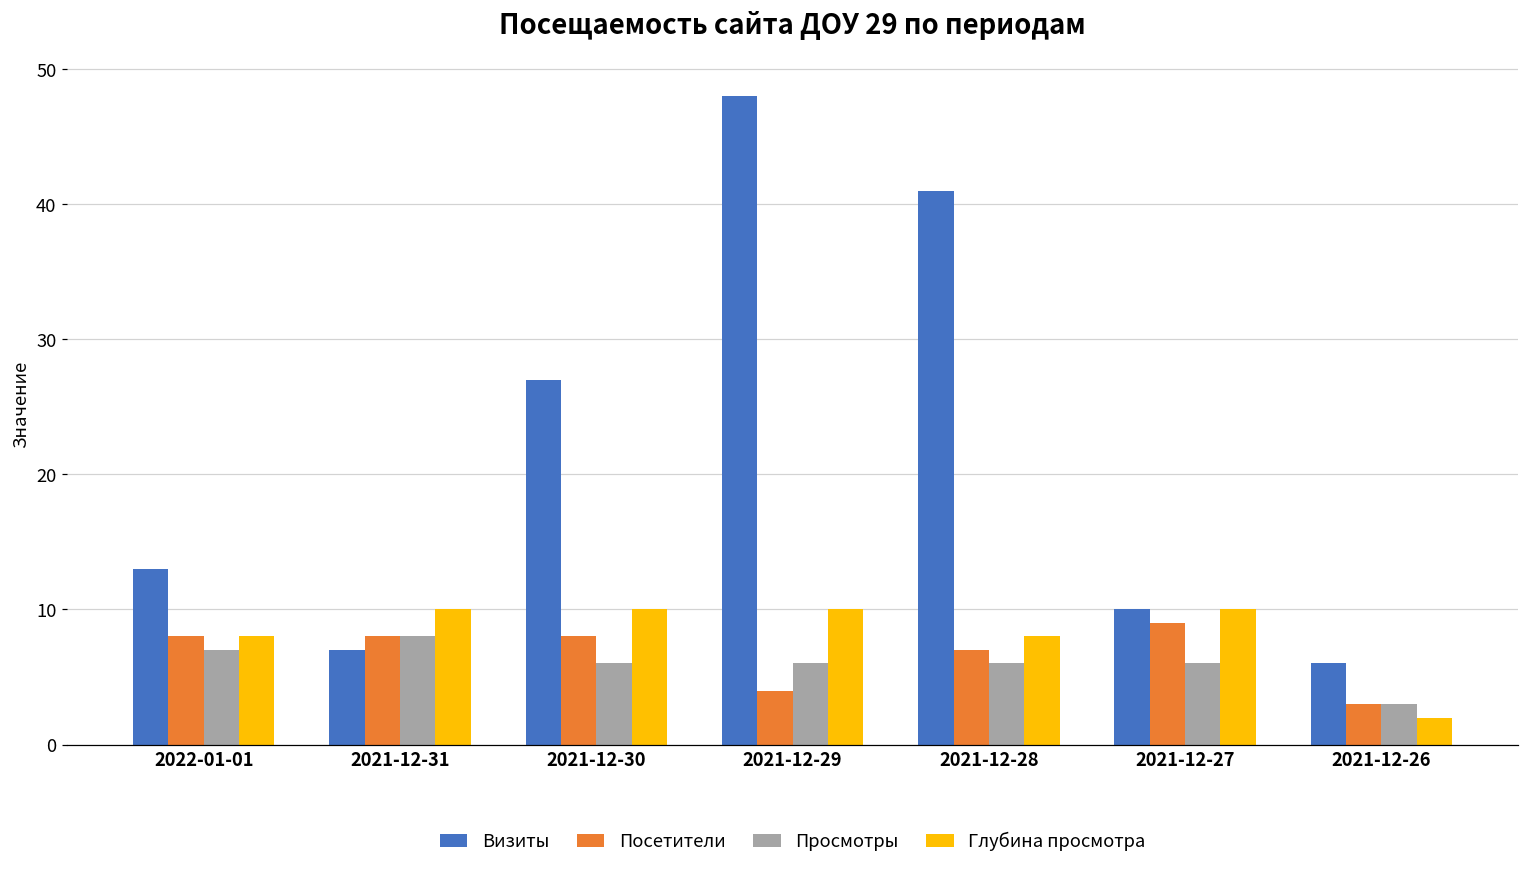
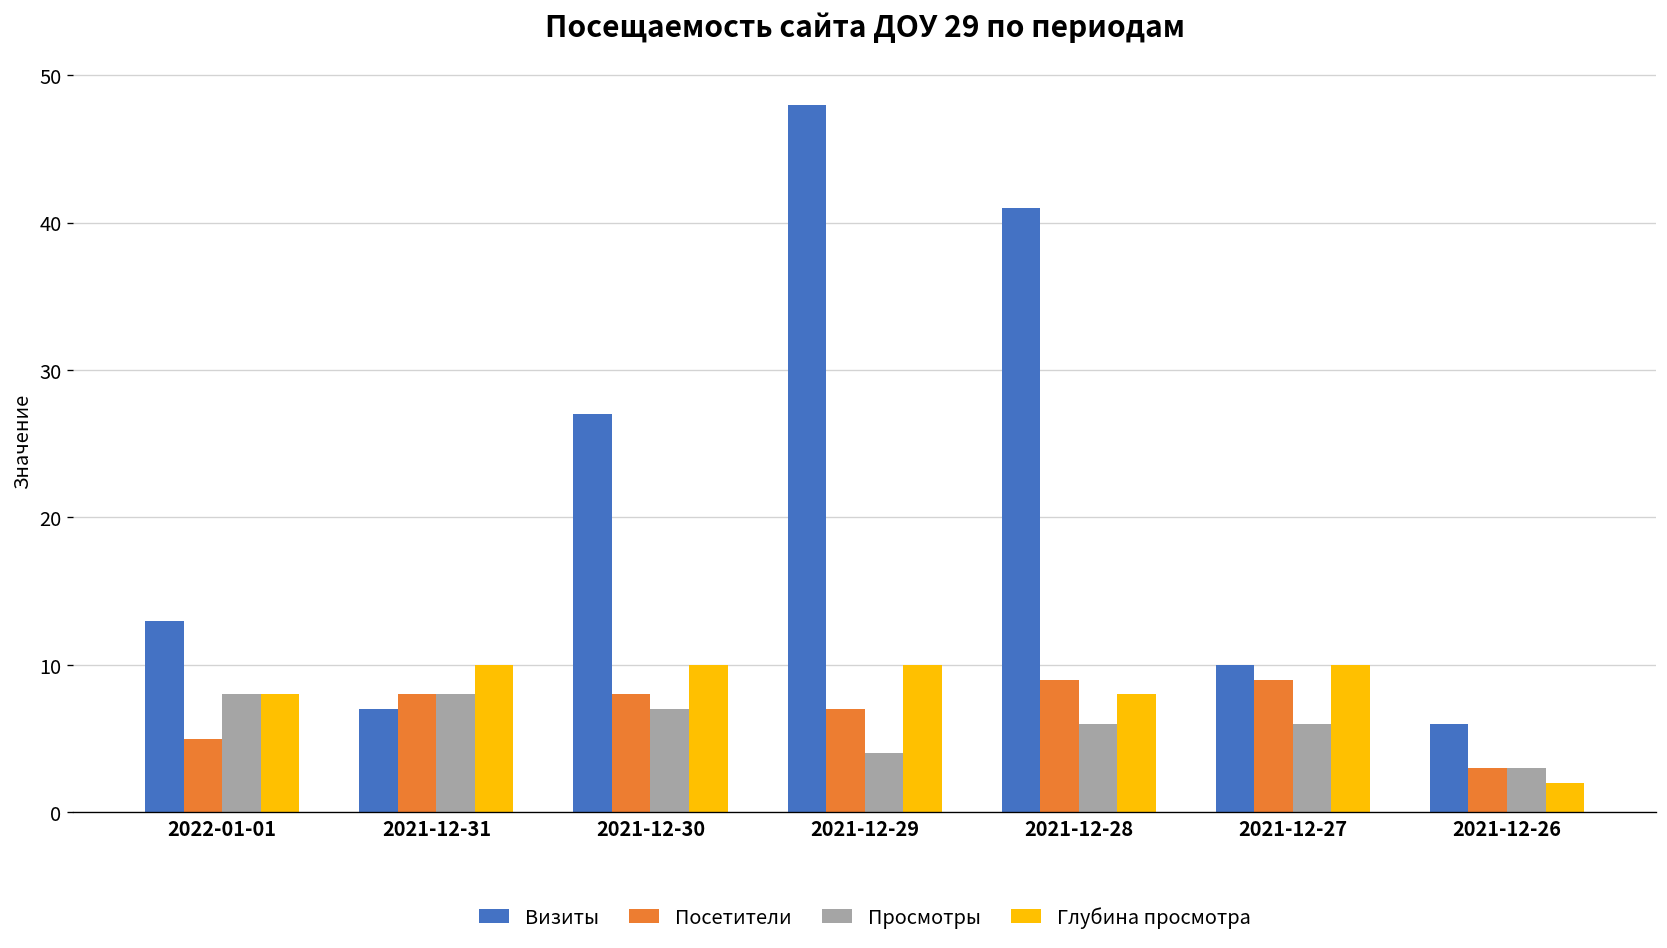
  {
    "Визиты": {
      "2022-01-01": 13,
      "2021-12-31": 7,
      "2021-12-30": 27,
      "2021-12-29": 48,
      "2021-12-28": 41,
      "2021-12-27": 10,
      "2021-12-26": 6
    },
    "Посетители": {
-     "2022-01-01": 8,
+     "2022-01-01": 5,
      "2021-12-31": 8,
      "2021-12-30": 8,
-     "2021-12-29": 4,
-     "2021-12-28": 7,
+     "2021-12-29": 7,
+     "2021-12-28": 9,
      "2021-12-27": 9,
      "2021-12-26": 3
    },
    "Просмотры": {
-     "2022-01-01": 7,
+     "2022-01-01": 8,
      "2021-12-31": 8,
-     "2021-12-30": 6,
-     "2021-12-29": 6,
+     "2021-12-30": 7,
+     "2021-12-29": 4,
      "2021-12-28": 6,
      "2021-12-27": 6,
      "2021-12-26": 3
    },
    "Глубина просмотра": {
      "2022-01-01": 8,
      "2021-12-31": 10,
      "2021-12-30": 10,
      "2021-12-29": 10,
      "2021-12-28": 8,
      "2021-12-27": 10,
      "2021-12-26": 2
    }
  }
